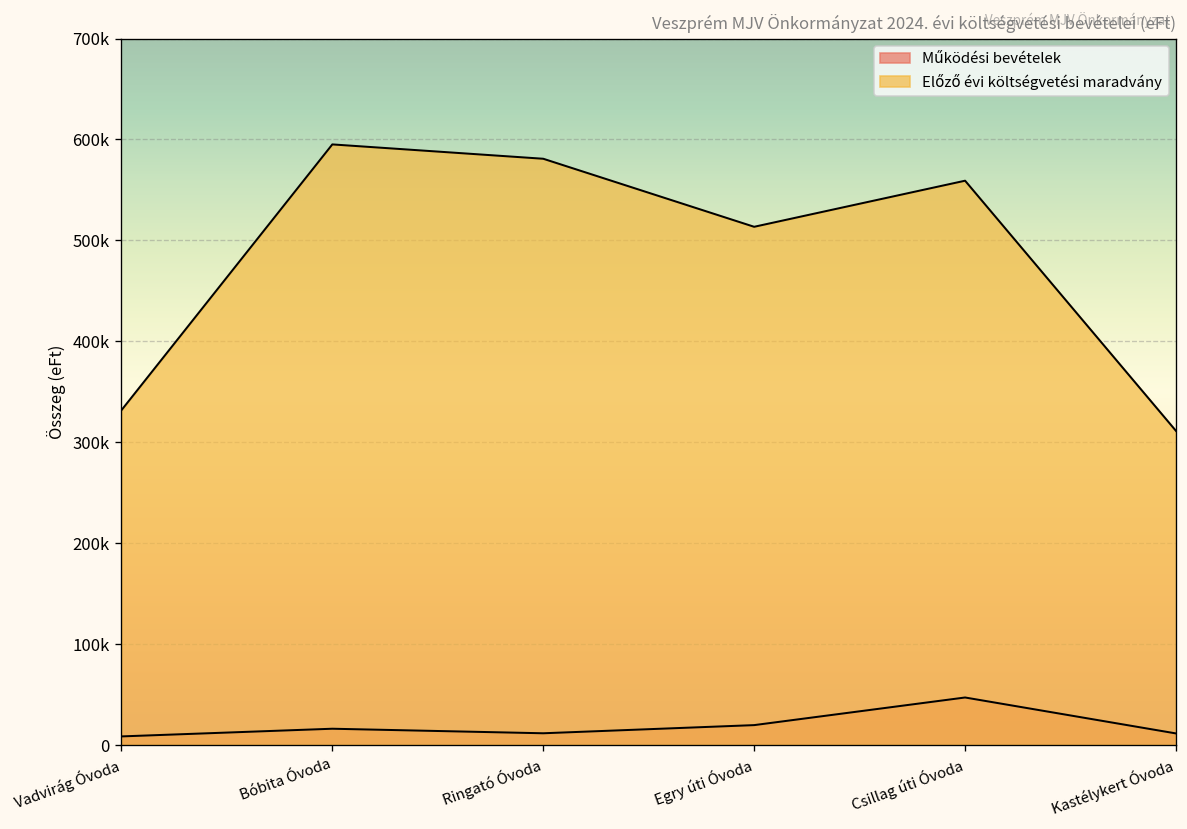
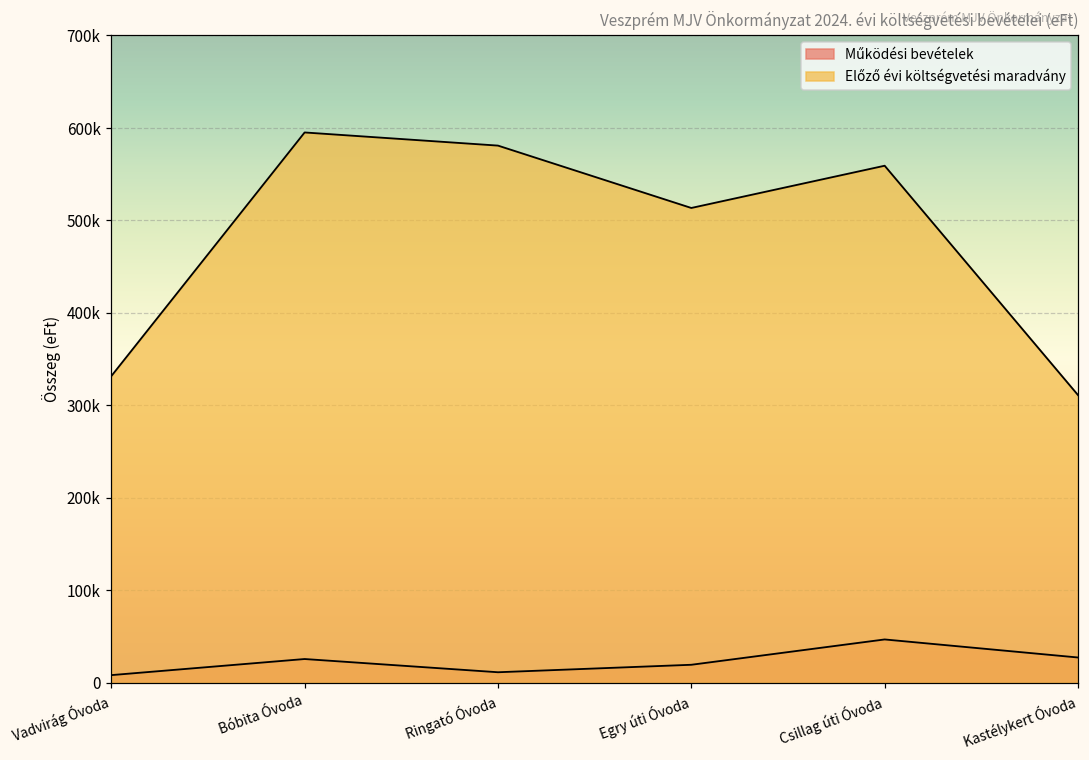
  {
    "Működési bevételek": {
      "Vadvirág Óvoda": 10000,
-     "Bóbita Óvoda": 20000,
+     "Bóbita Óvoda": 30000,
      "Ringató Óvoda": 10000,
      "Egry úti Óvoda": 20000,
      "Csillag úti Óvoda": 50000,
-     "Kastélykert Óvoda": 10000
+     "Kastélykert Óvoda": 30000
    },
    "Előző évi költségvetési maradvány": {
      "Vadvirág Óvoda": 330000,
      "Bóbita Óvoda": 600000,
      "Ringató Óvoda": 580000,
      "Egry úti Óvoda": 510000,
      "Csillag úti Óvoda": 560000,
      "Kastélykert Óvoda": 310000
    }
  }
